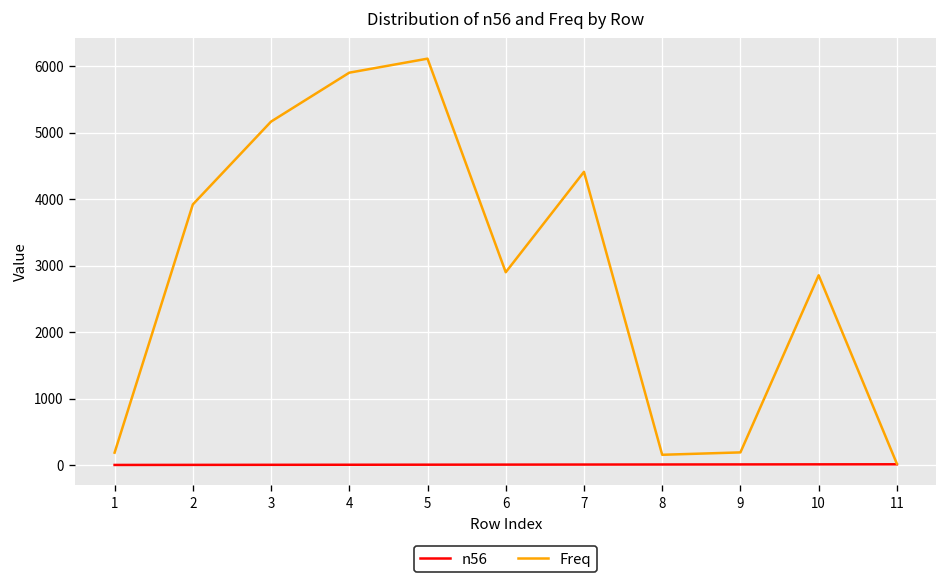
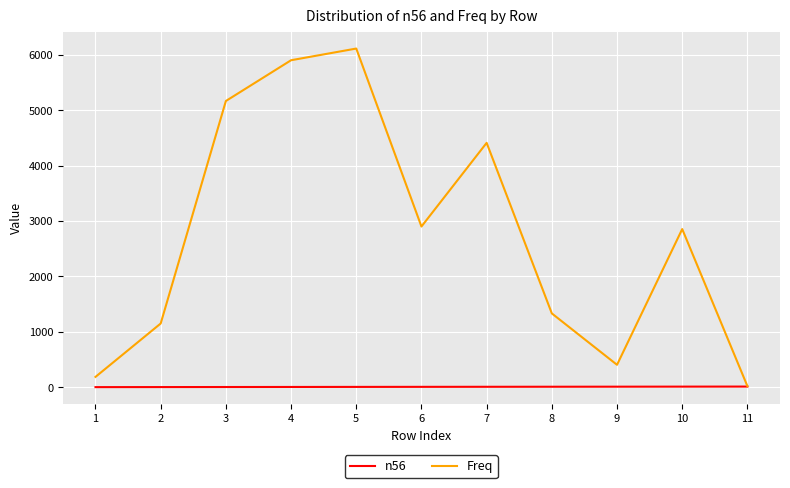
  {
    "n56": {
      "1": 0,
      "2": 0,
      "3": 0,
      "4": 0,
      "5": 0,
      "6": 0,
      "7": 0,
      "8": 0,
      "9": 0,
      "10": 0
    },
    "Freq": {
      "1": 200,
-     "2": 3900,
+     "2": 1100,
      "3": 5200,
      "4": 5900,
      "5": 6100,
      "6": 2900,
      "7": 4400,
-     "8": 200,
-     "9": 200,
+     "8": 1300,
+     "9": 400,
      "10": 2900
    }
  }
